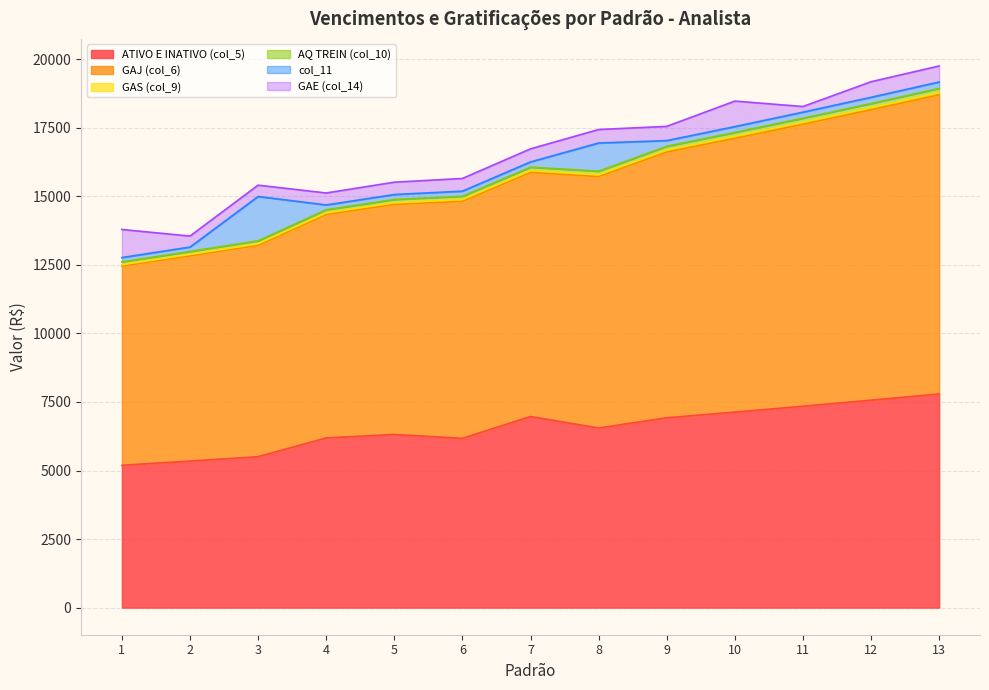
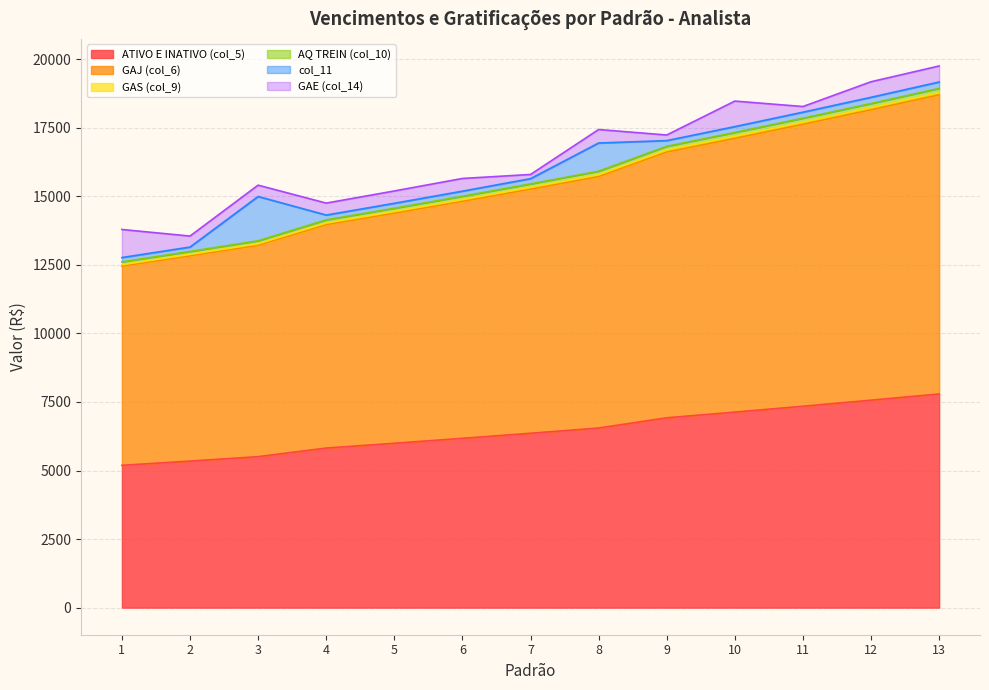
  {
    "ATIVO E INATIVO (col_5)": {
      "1": 5200,
      "2": 5300,
      "3": 5500,
-     "4": 6200,
-     "5": 6300,
+     "4": 5800,
+     "5": 6000,
      "6": 6200,
-     "7": 7000,
+     "7": 6400,
      "8": 6600,
      "9": 6900,
      "10": 7100,
      "11": 7300,
      "12": 7600,
      "13": 7800
    },
    "AQ TREIN (col_10)": {
      "1": 100,
      "2": 100,
      "3": 100,
      "4": 100,
      "5": 100,
      "6": 100,
      "7": 100,
      "8": 100,
      "9": 100,
      "10": 100,
      "11": 100,
      "12": 200,
      "13": 200
    },
    "col_11": {
      "1": 200,
      "2": 200,
      "3": 1600,
      "4": 200,
      "5": 200,
      "6": 200,
      "7": 200,
      "8": 1000,
      "9": 200,
      "10": 200,
      "11": 200,
      "12": 200,
      "13": 200
    },
    "GAE (col_14)": {
      "1": 1000,
      "2": 400,
      "3": 400,
      "4": 400,
      "5": 400,
      "6": 500,
-     "7": 500,
+     "7": 200,
      "8": 500,
-     "9": 500,
+     "9": 200,
      "10": 900,
      "11": 200,
      "12": 600,
      "13": 600
    }
  }
